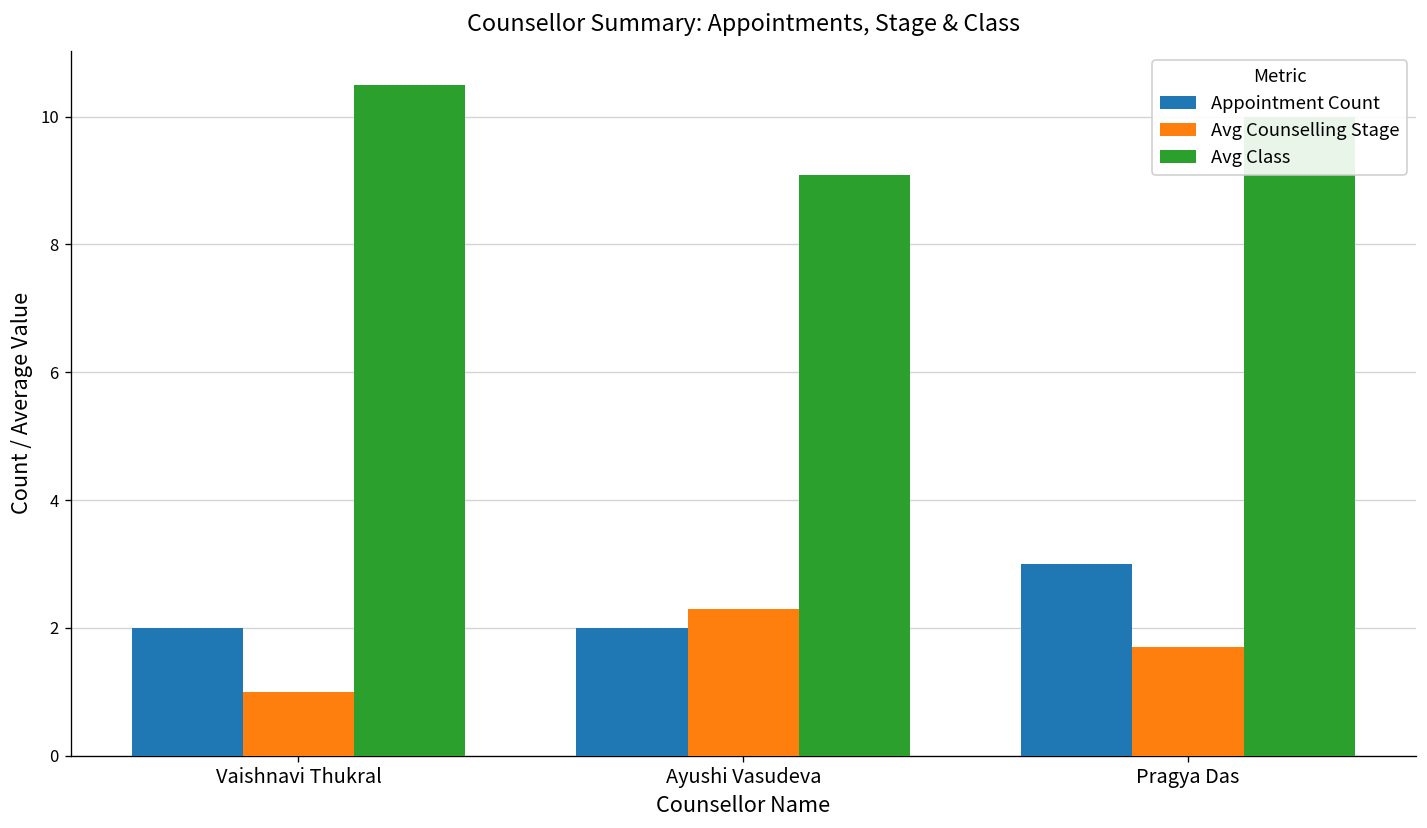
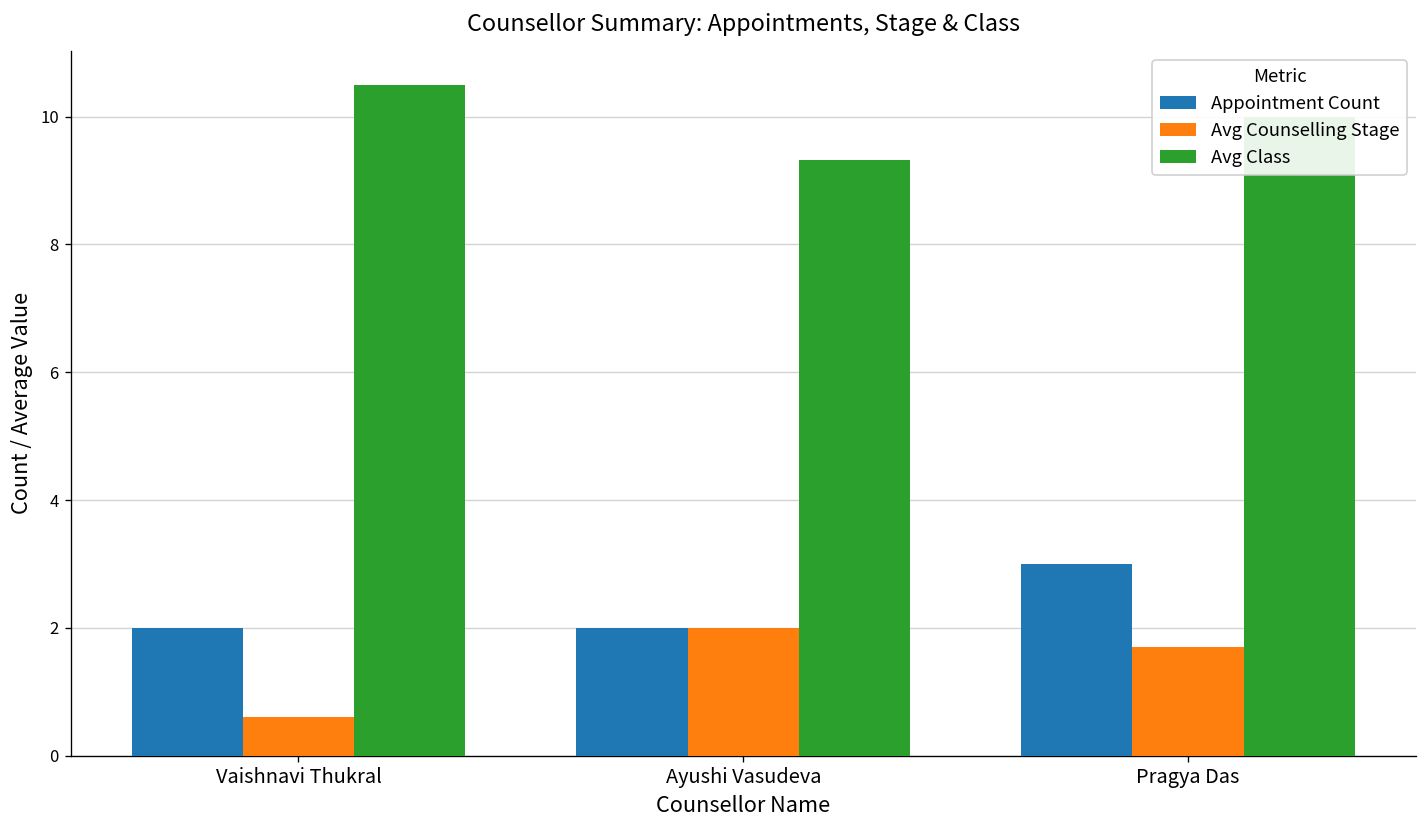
  {
    "Appointment Count": {
      "Vaishnavi Thukral": 2.0,
      "Ayushi Vasudeva": 2.0,
      "Pragya Das": 3.0
    },
    "Avg Counselling Stage": {
-     "Vaishnavi Thukral": 1.0,
-     "Ayushi Vasudeva": 2.3,
+     "Vaishnavi Thukral": 0.6,
+     "Ayushi Vasudeva": 2.0,
      "Pragya Das": 1.7
    },
    "Avg Class": {
      "Vaishnavi Thukral": 10.5,
-     "Ayushi Vasudeva": 9.1
+     "Ayushi Vasudeva": 9.3
    }
  }
